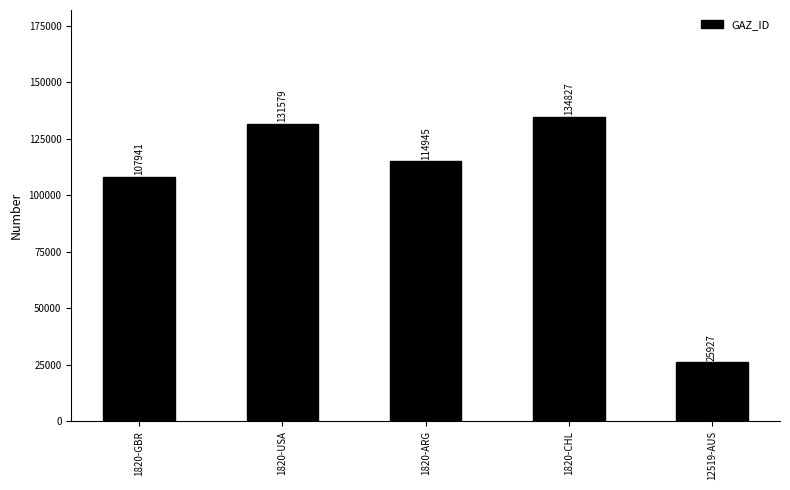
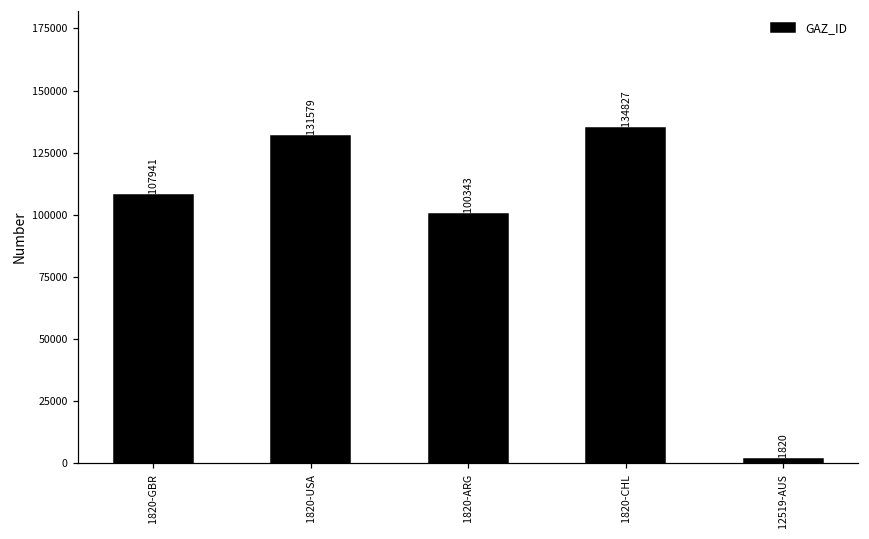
  {
    "1820-GBR": 107941,
    "1820-USA": 131579,
-   "1820-ARG": 114945,
+   "1820-ARG": 100343,
    "1820-CHL": 134827,
-   "12519-AUS": 25927
+   "12519-AUS": 1820
  }
